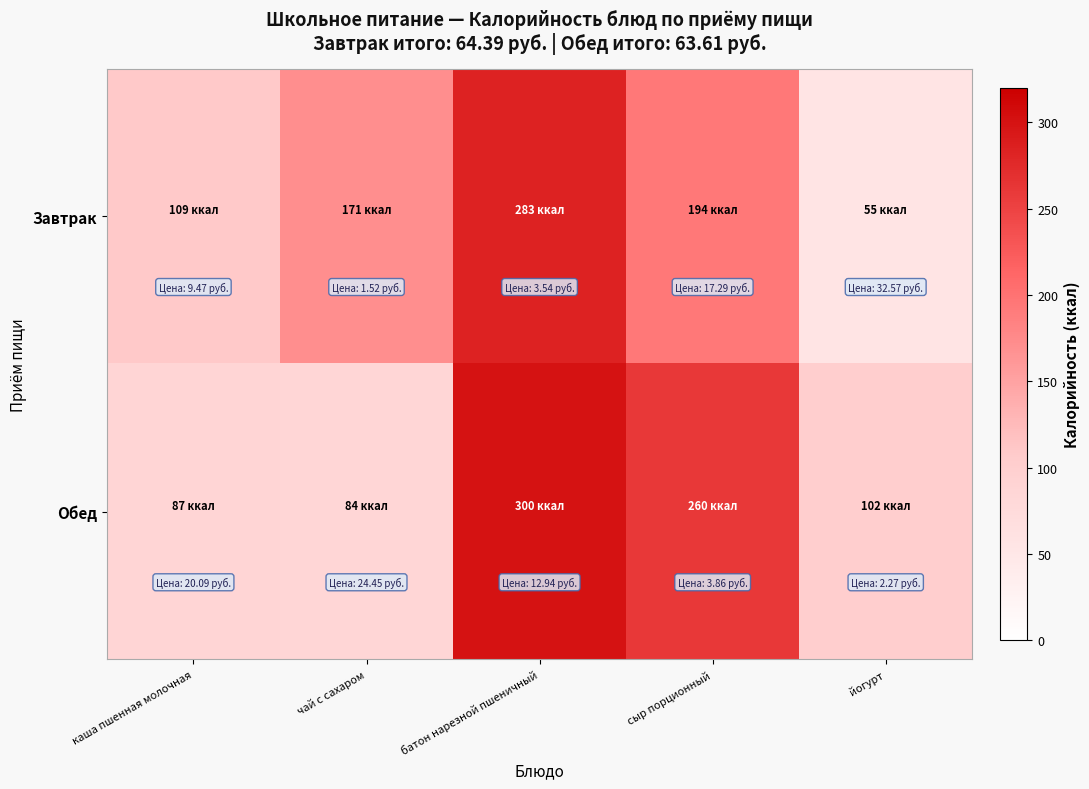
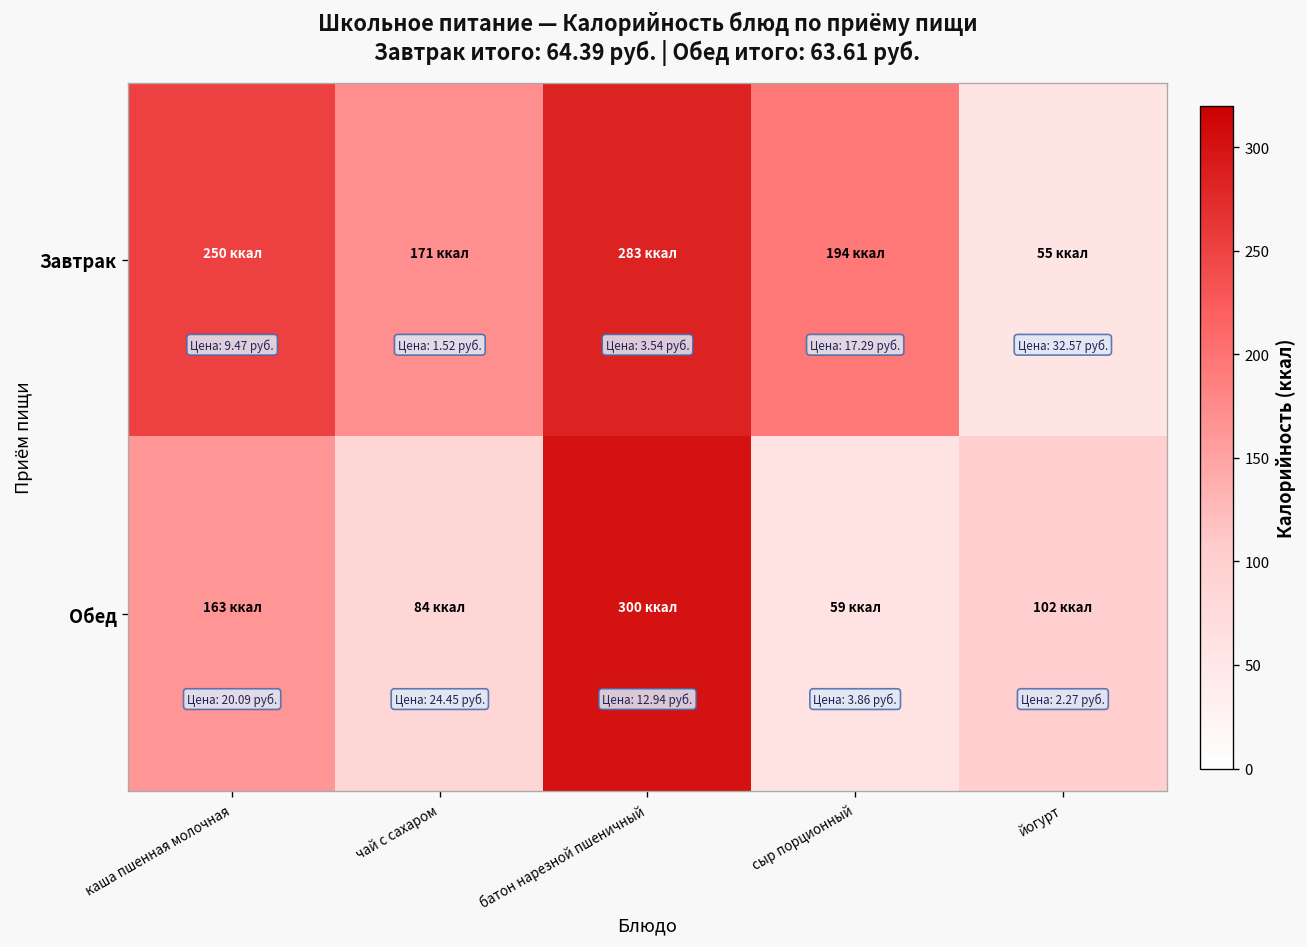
  {
    "Завтрак": {
-     "каша пшенная молочная": 109,
+     "каша пшенная молочная": 250,
      "чай с сахаром": 171,
      "батон нарезной пшеничный": 283,
      "сыр порционный": 194,
      "йогурт": 55
    },
    "Обед": {
-     "каша пшенная молочная": 87,
+     "каша пшенная молочная": 163,
      "чай с сахаром": 84,
      "батон нарезной пшеничный": 300,
-     "сыр порционный": 260,
+     "сыр порционный": 59,
      "йогурт": 102
    }
  }
